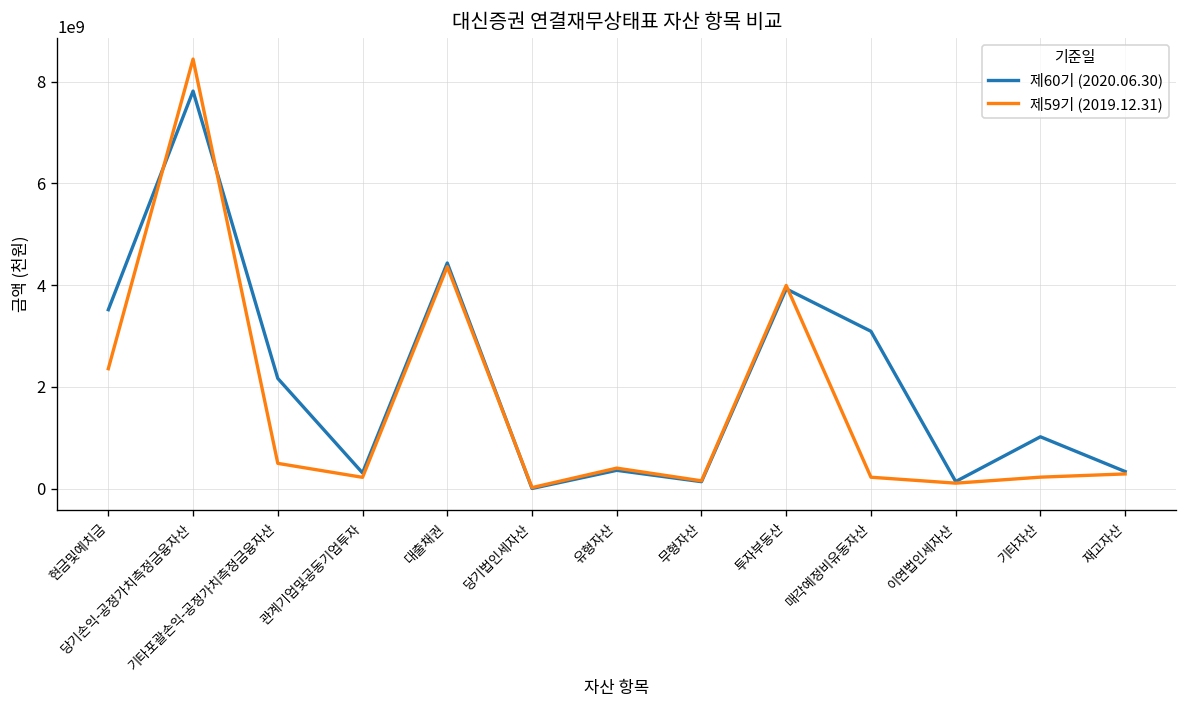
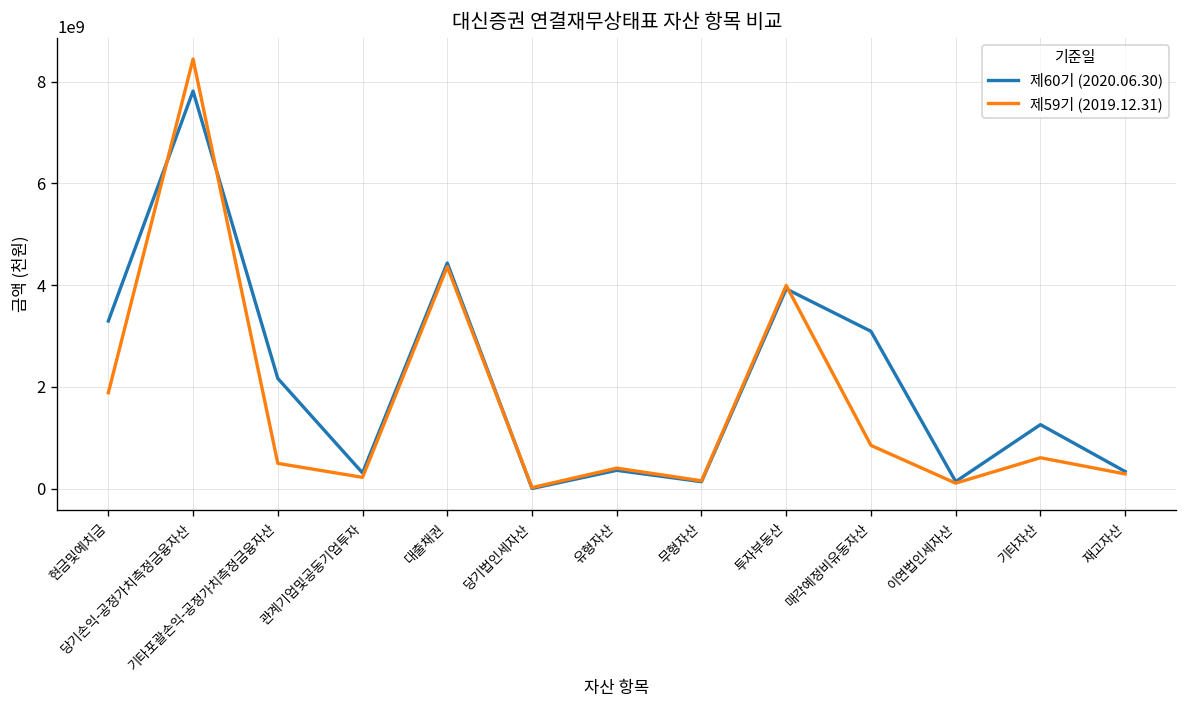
  {
    "제60기 (2020.06.30)": {
-     "현금및예치금": 3500000000,
+     "현금및예치금": 3300000000,
      "당기손익-공정가치측정금융자산": 7800000000,
      "기타포괄손익-공정가치측정금융자산": 2200000000,
      "관계기업및공동기업투자": 300000000,
      "대출채권": 4400000000,
      "투자부동산": 3900000000,
      "매각예정비유동자산": 3100000000,
-     "기타자산": 1000000000
+     "기타자산": 1300000000
    },
    "제59기 (2019.12.31)": {
-     "현금및예치금": 2400000000,
+     "현금및예치금": 1900000000,
      "당기손익-공정가치측정금융자산": 8400000000,
      "기타포괄손익-공정가치측정금융자산": 500000000,
      "관계기업및공동기업투자": 200000000,
      "대출채권": 4400000000,
      "투자부동산": 4000000000,
-     "매각예정비유동자산": 200000000,
-     "기타자산": 200000000
+     "매각예정비유동자산": 800000000,
+     "기타자산": 600000000
    }
  }
